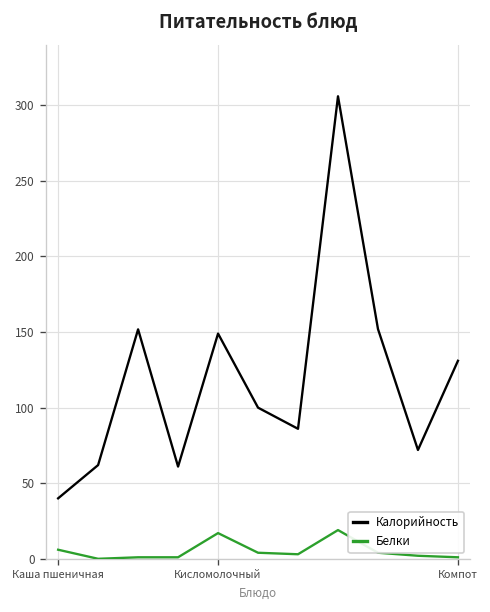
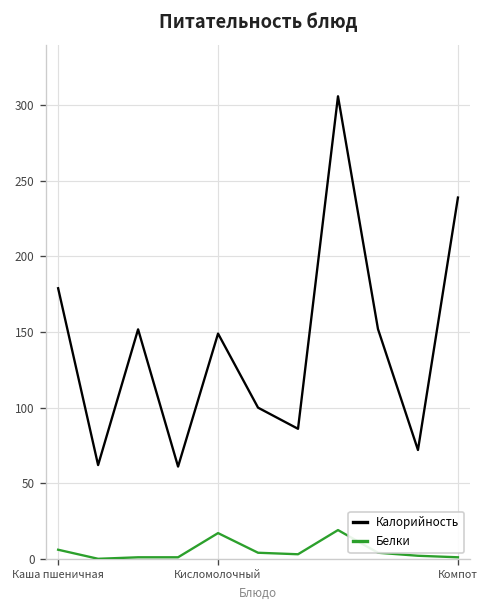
  {
    "Калорийность": {
-     "Каша пшеничная": 40,
+     "Каша пшеничная": 179,
      "Кисломолочный": 149,
-     "Компот": 131
+     "Компот": 239
    },
    "Белки": {
      "Каша пшеничная": 6,
      "Кисломолочный": 17,
      "Компот": 1
    }
  }
